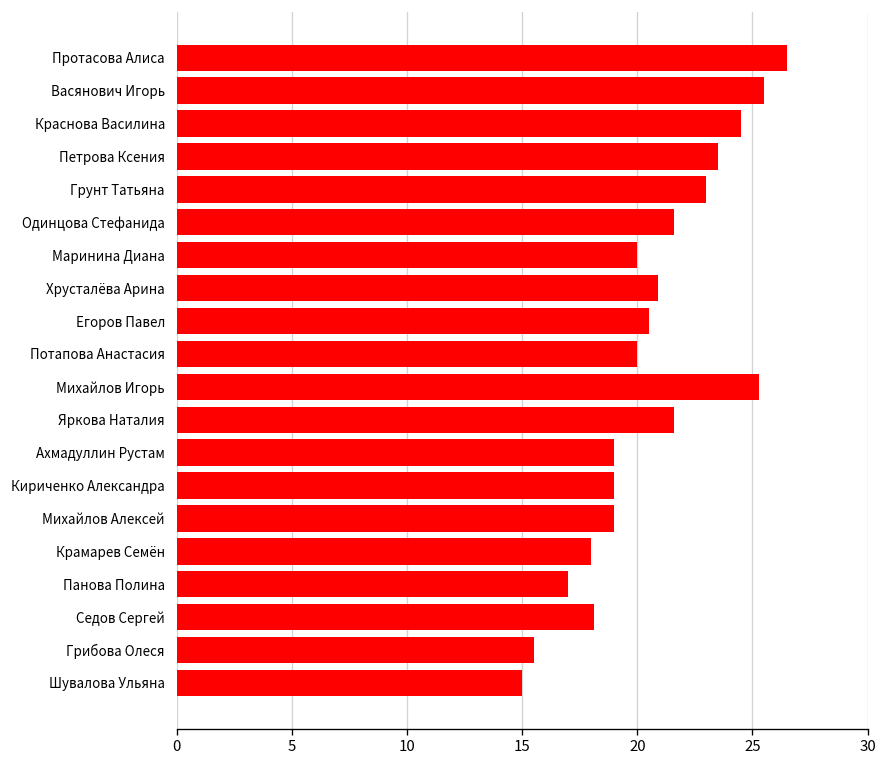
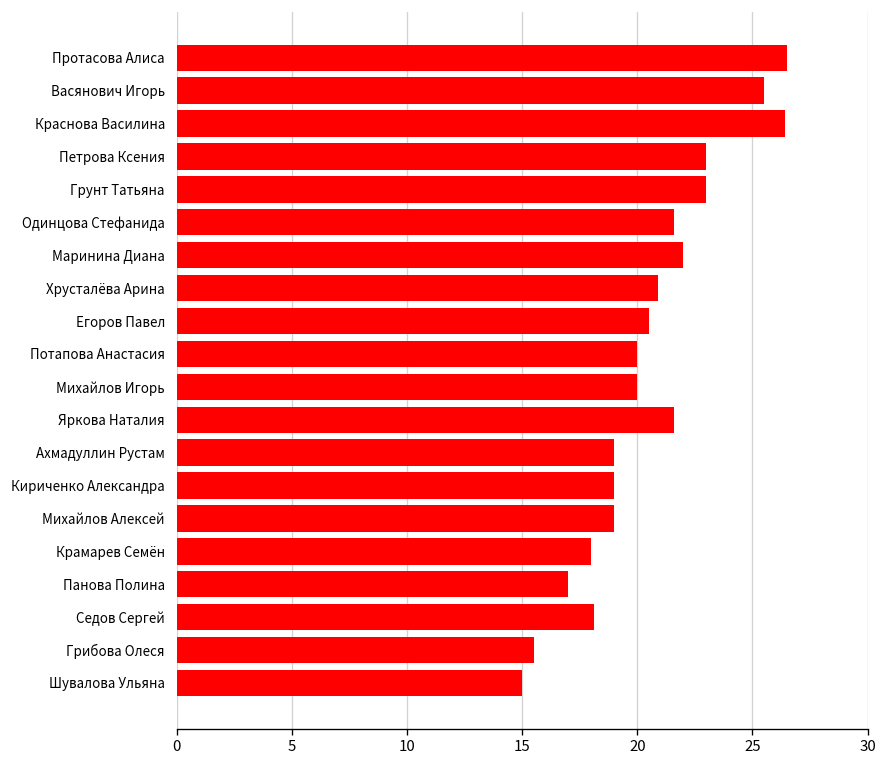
  {
    "Протасова Алиса": 26.5,
    "Васянович Игорь": 25.5,
-   "Краснова Василина": 24.5,
-   "Петрова Ксения": 23.5,
+   "Краснова Василина": 26.4,
+   "Петрова Ксения": 23.0,
    "Грунт Татьяна": 23.0,
    "Одинцова Стефанида": 21.6,
-   "Маринина Диана": 20,
+   "Маринина Диана": 22,
    "Хрусталёва Арина": 20.9,
    "Егоров Павел": 20.5,
    "Потапова Анастасия": 20.0,
-   "Михайлов Игорь": 25.3,
+   "Михайлов Игорь": 20.0,
    "Яркова Наталия": 21.6,
    "Ахмадуллин Рустам": 19.0,
    "Кириченко Александра": 19.0,
    "Михайлов Алексей": 19.0,
    "Крамарев Семён": 18.0,
    "Панова Полина": 17.0,
    "Седов Сергей": 18.1,
    "Грибова Олеся": 15.5,
    "Шувалова Ульяна": 15.0
  }
